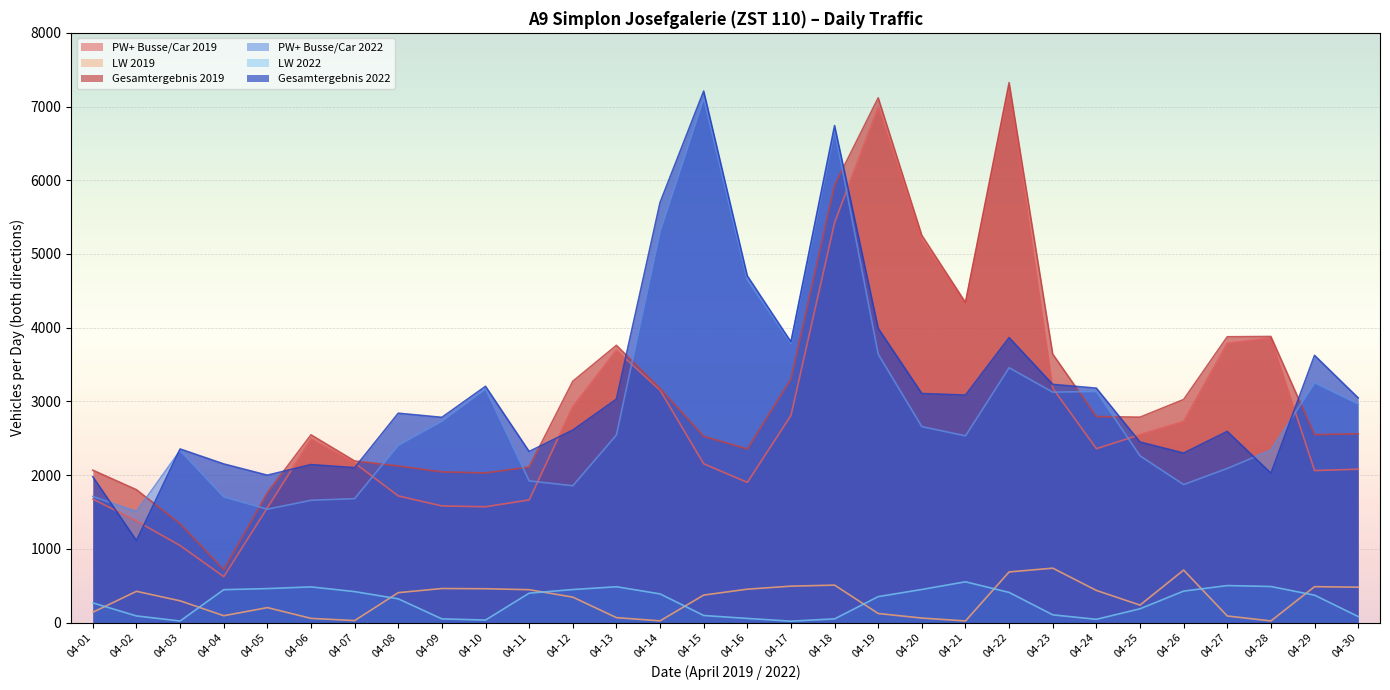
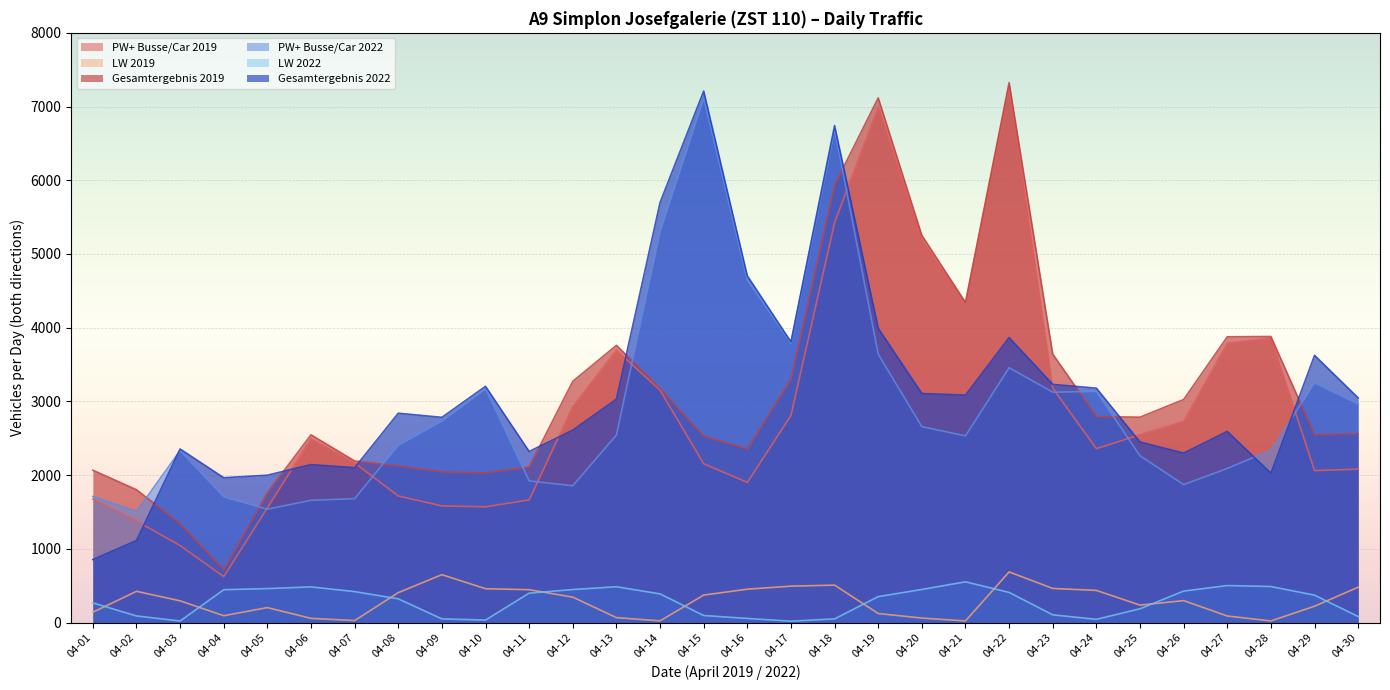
  {
    "LW 2019": {
      "04-01": 100,
      "04-02": 400,
      "04-03": 300,
      "04-04": 100,
      "04-05": 200,
      "04-06": 100,
      "04-07": 0,
      "04-08": 400,
-     "04-09": 500,
+     "04-09": 700,
      "04-10": 500,
      "04-11": 400,
      "04-12": 300,
      "04-13": 100,
      "04-14": 0,
      "04-15": 400,
      "04-16": 500,
      "04-17": 500,
      "04-18": 500,
      "04-19": 100,
      "04-20": 100,
      "04-21": 0,
      "04-22": 700,
-     "04-23": 700,
+     "04-23": 500,
      "04-24": 400,
      "04-25": 200,
-     "04-26": 700,
+     "04-26": 300,
      "04-27": 100,
      "04-28": 0,
-     "04-29": 500,
+     "04-29": 200,
      "04-30": 500
    },
    "Gesamtergebnis 2022": {
-     "04-01": 2000,
+     "04-01": 900,
      "04-02": 1100,
-     "04-04": 2200,
+     "04-04": 2000,
      "04-05": 2000,
      "04-06": 2100,
      "04-07": 2100,
      "04-08": 2800,
      "04-09": 2800,
      "04-11": 2300,
      "04-12": 2600,
      "04-13": 3000,
      "04-14": 5700,
      "04-15": 7200,
      "04-16": 4700,
      "04-18": 6700,
      "04-19": 4000,
      "04-20": 3100,
      "04-21": 3100,
      "04-22": 3900,
      "04-23": 3200,
      "04-24": 3200,
      "04-25": 2400,
      "04-26": 2300,
      "04-27": 2600,
      "04-28": 2000,
      "04-29": 3600,
      "04-30": 3000
    }
  }
